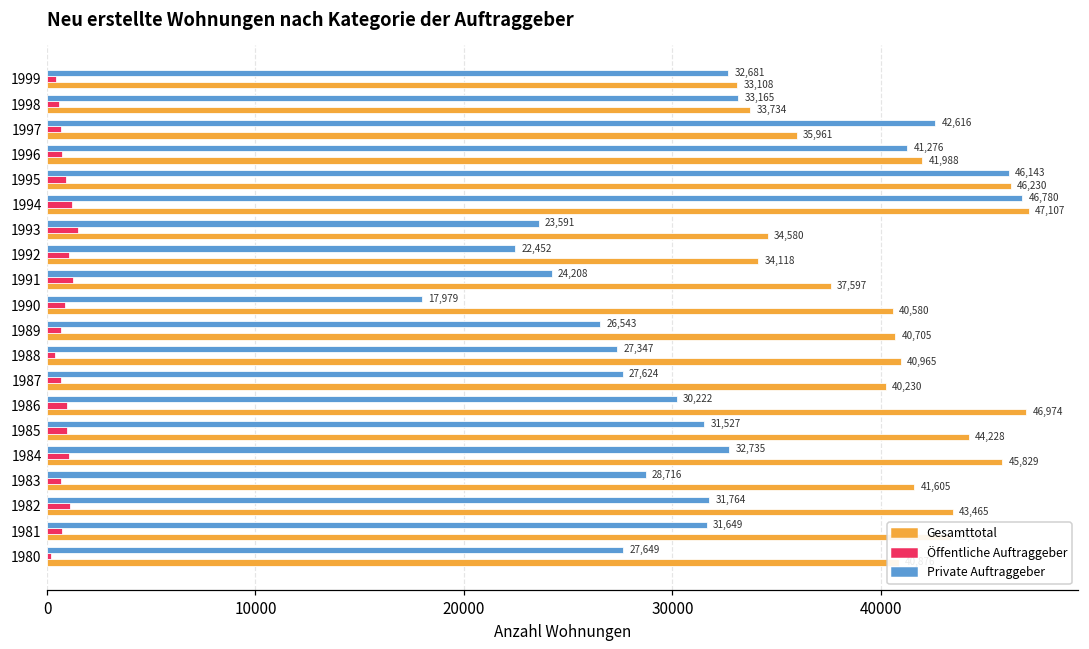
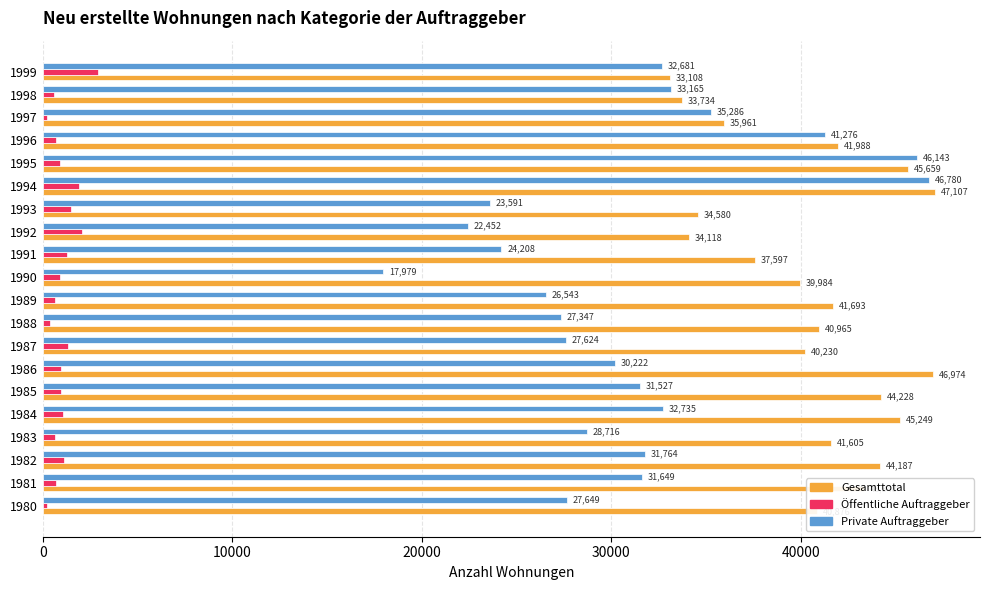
  {
    "Gesamttotal": {
      "1999": "33,108",
      "1998": "33,734",
      "1997": "35,961",
      "1996": "41,988",
-     "1995": "46,230",
+     "1995": "45,659",
      "1994": "47,107",
      "1993": "34,580",
      "1992": "34,118",
      "1991": "37,597",
-     "1990": "40,580",
-     "1989": "40,705",
+     "1990": "39,984",
+     "1989": "41,693",
      "1988": "40,965",
      "1987": "40,230",
      "1986": "46,974",
      "1985": "44,228",
-     "1984": "45,829",
+     "1984": "45,249",
      "1983": "41,605",
-     "1982": "43,465"
+     "1982": "44,187"
    },
    "Öffentliche Auftraggeber": {
-     "1999": "400",
+     "1999": "2900",
      "1998": "600",
-     "1997": "700",
+     "1997": "200",
      "1996": "700",
      "1995": "900",
-     "1994": "1200",
+     "1994": "1900",
      "1993": "1500",
-     "1992": "1000",
+     "1992": "2100",
      "1991": "1300",
      "1990": "900",
      "1989": "700",
      "1988": "400",
-     "1987": "700",
+     "1987": "1400",
      "1986": "900",
      "1985": "1000",
      "1984": "1100",
      "1983": "700",
      "1982": "1100",
      "1981": "700",
      "1980": "200"
    },
    "Private Auftraggeber": {
      "1999": "32,681",
      "1998": "33,165",
-     "1997": "42,616",
+     "1997": "35,286",
      "1996": "41,276",
      "1995": "46,143",
      "1994": "46,780",
      "1993": "23,591",
      "1992": "22,452",
      "1991": "24,208",
      "1990": "17,979",
      "1989": "26,543",
      "1988": "27,347",
      "1987": "27,624",
      "1986": "30,222",
      "1985": "31,527",
      "1984": "32,735",
      "1983": "28,716",
      "1982": "31,764",
      "1981": "31,649",
      "1980": "27,649"
    }
  }
